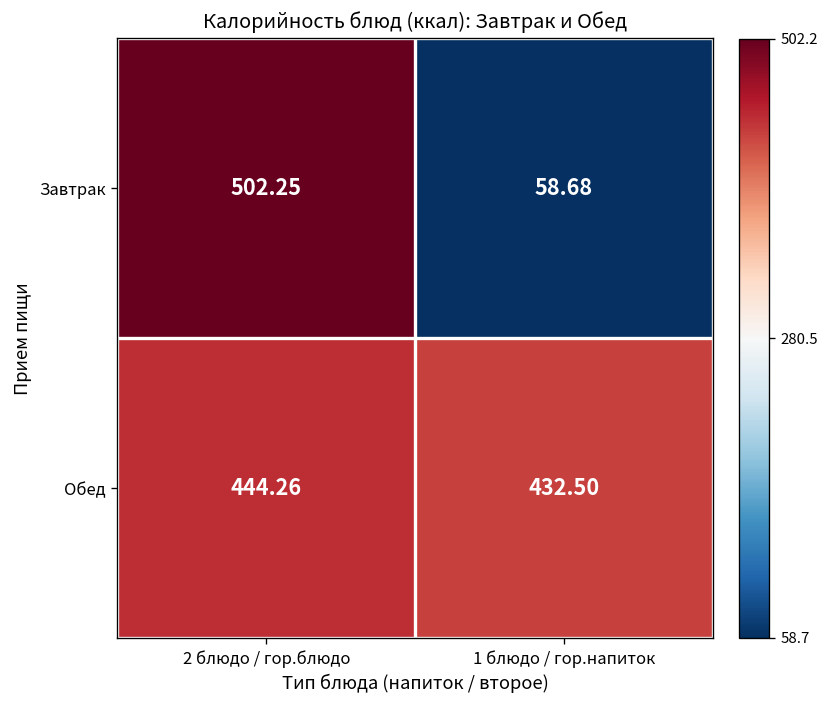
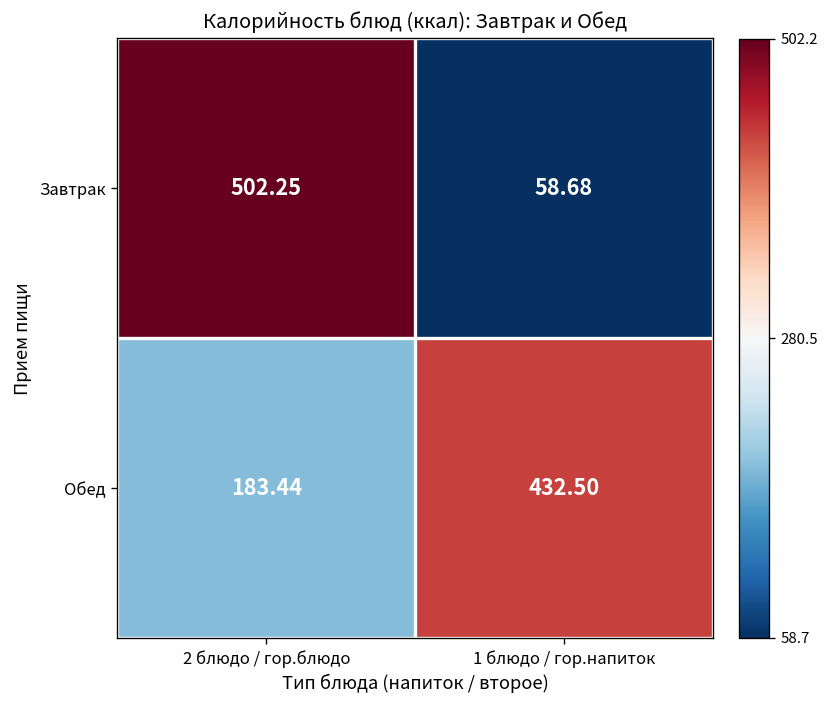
  {
    "Завтрак": {
      "2 блюдо / гор.блюдо": 502.25,
      "1 блюдо / гор.напиток": 58.68
    },
    "Обед": {
-     "2 блюдо / гор.блюдо": 444.26,
+     "2 блюдо / гор.блюдо": 183.44,
      "1 блюдо / гор.напиток": 432.50
    }
  }
